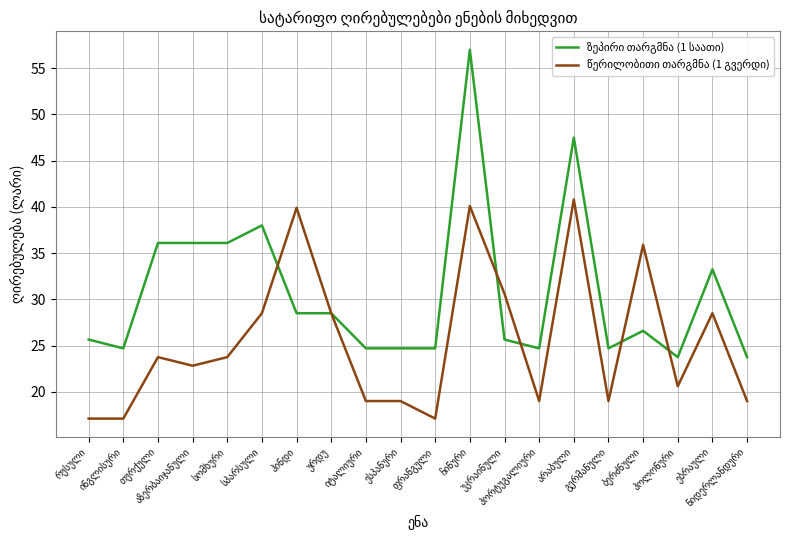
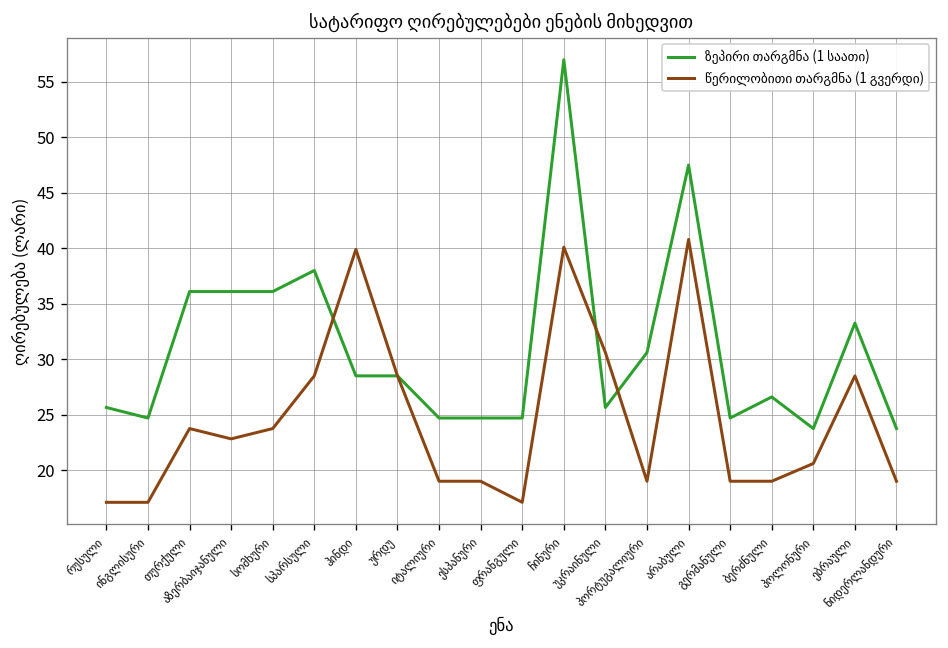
  {
    "ზეპირი თარგმნა (1 საათი)": {
      "რუსული": 26,
      "ინგლისური": 25,
      "თურქული": 36,
      "აზერბაიჯანული": 36,
      "სომხური": 36,
      "სპარსული": 38,
      "ჰინდი": 29,
      "იტალიური": 25,
      "ესპანური": 25,
      "ფრანგული": 25,
      "ჩინური": 57,
      "უკრაინული": 26,
-     "პორტუგალიური": 25,
+     "პორტუგალიური": 31,
      "არაბული": 48,
      "გერმანული": 25,
      "ბერძნული": 27,
      "პოლონური": 24,
      "ებრაული": 33,
      "ნიდერლანდური": 24
    },
    "წერილობითი თარგმნა (1 გვერდი)": {
      "რუსული": 17,
      "ინგლისური": 17,
      "თურქული": 24,
      "აზერბაიჯანული": 23,
      "სომხური": 24,
      "სპარსული": 29,
      "ჰინდი": 40,
      "იტალიური": 19,
      "ესპანური": 19,
      "ფრანგული": 17,
      "ჩინური": 40,
      "უკრაინული": 31,
      "პორტუგალიური": 19,
      "არაბული": 41,
      "გერმანული": 19,
-     "ბერძნული": 36,
+     "ბერძნული": 19,
      "პოლონური": 21,
      "ებრაული": 29,
      "ნიდერლანდური": 19
    }
  }
